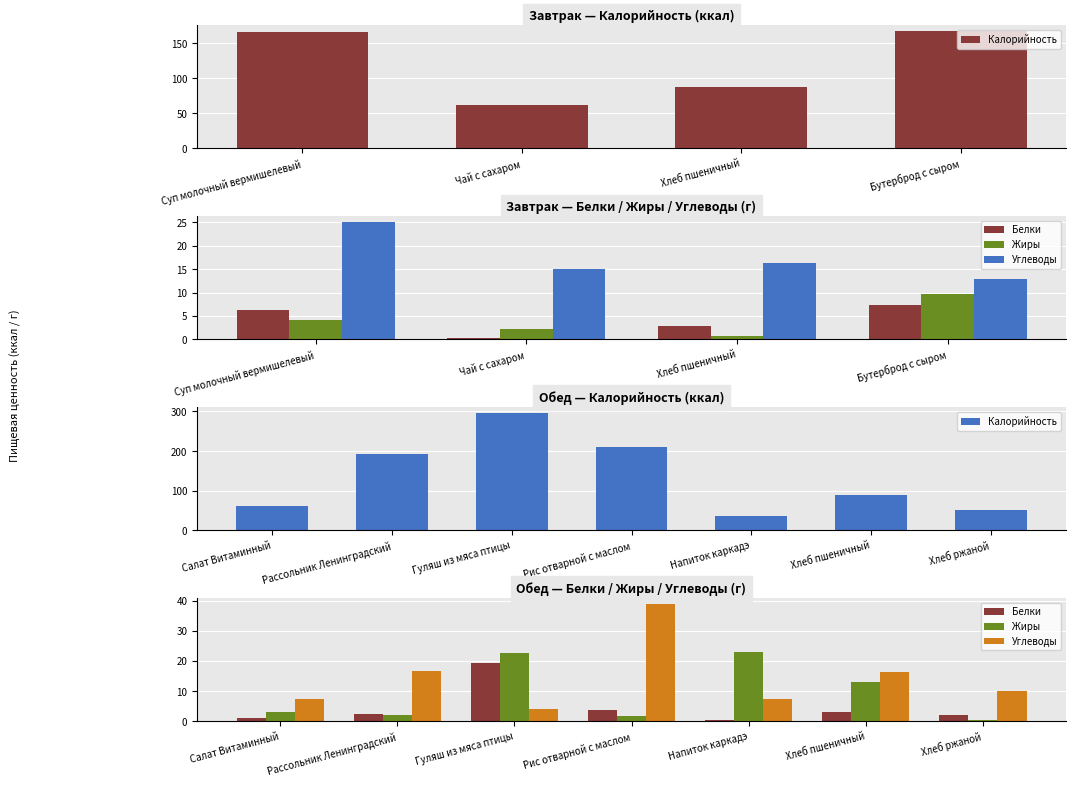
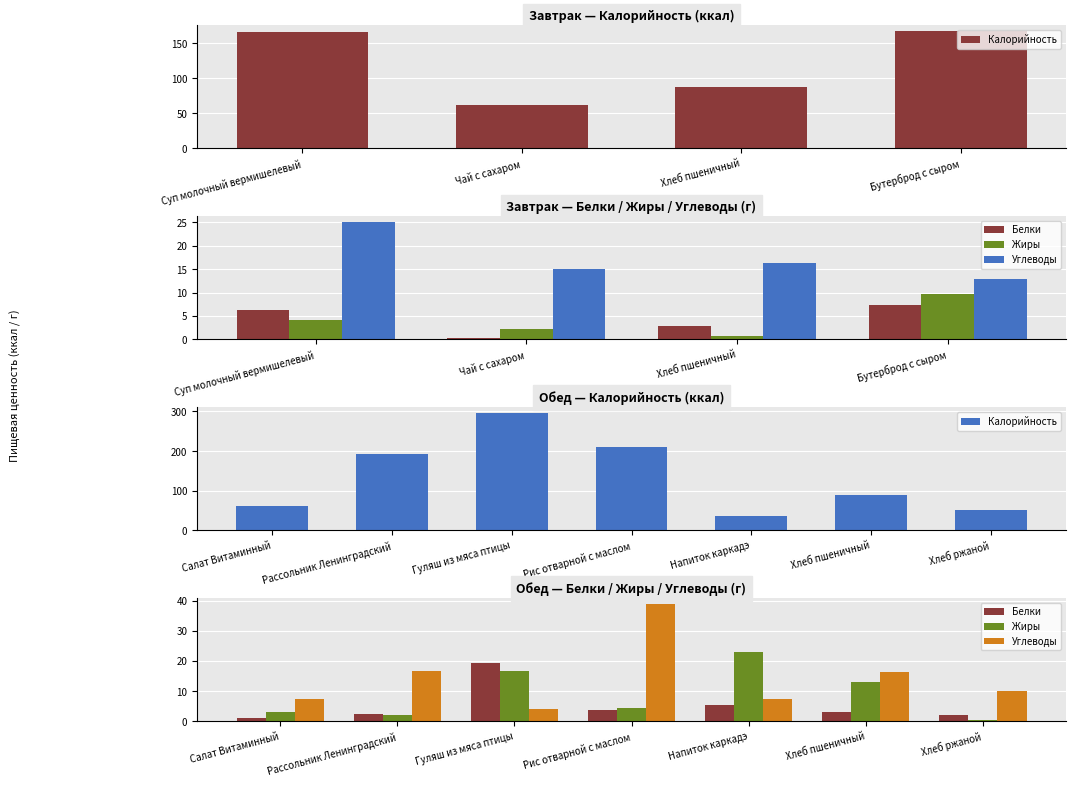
  {
    "Завтрак — Калорийность (ккал)": {
      "Суп молочный вермишелевый": 170,
      "Чай с сахаром": 60,
      "Хлеб пшеничный": 90
    },
    "Завтрак — Белки / Жиры / Углеводы (г)": {
      "Белки": {
        "Суп молочный вермишелевый": 6,
        "Хлеб пшеничный": 3,
        "Бутерброд с сыром": 7
      },
      "Жиры": {
        "Суп молочный вермишелевый": 4,
        "Чай с сахаром": 2,
        "Хлеб пшеничный": 1,
        "Бутерброд с сыром": 10
      }
    },
    "Обед — Калорийность (ккал)": {
      "Салат Витаминный": 60,
      "Рассольник Ленинградский": 190,
      "Гуляш из мяса птицы": 300,
      "Рис отварной с маслом": 210,
      "Напиток каркадэ": 40,
      "Хлеб пшеничный": 90,
      "Хлеб ржаной": 50
    },
    "Обед — Белки / Жиры / Углеводы (г)": {
      "Белки": {
        "Салат Витаминный": 1,
        "Рассольник Ленинградский": 2,
        "Гуляш из мяса птицы": 19,
        "Рис отварной с маслом": 4,
-       "Напиток каркадэ": 0,
+       "Напиток каркадэ": 5,
        "Хлеб пшеничный": 3,
        "Хлеб ржаной": 2
      },
      "Жиры": {
        "Салат Витаминный": 3,
        "Рассольник Ленинградский": 2,
-       "Гуляш из мяса птицы": 23,
-       "Рис отварной с маслом": 2,
+       "Гуляш из мяса птицы": 17,
+       "Рис отварной с маслом": 4,
        "Напиток каркадэ": 23,
        "Хлеб пшеничный": 13
      },
      "Углеводы": {
        "Салат Витаминный": 7,
        "Рассольник Ленинградский": 17,
        "Гуляш из мяса птицы": 4,
        "Рис отварной с маслом": 39,
        "Напиток каркадэ": 7,
        "Хлеб пшеничный": 16,
        "Хлеб ржаной": 10
      }
    }
  }
